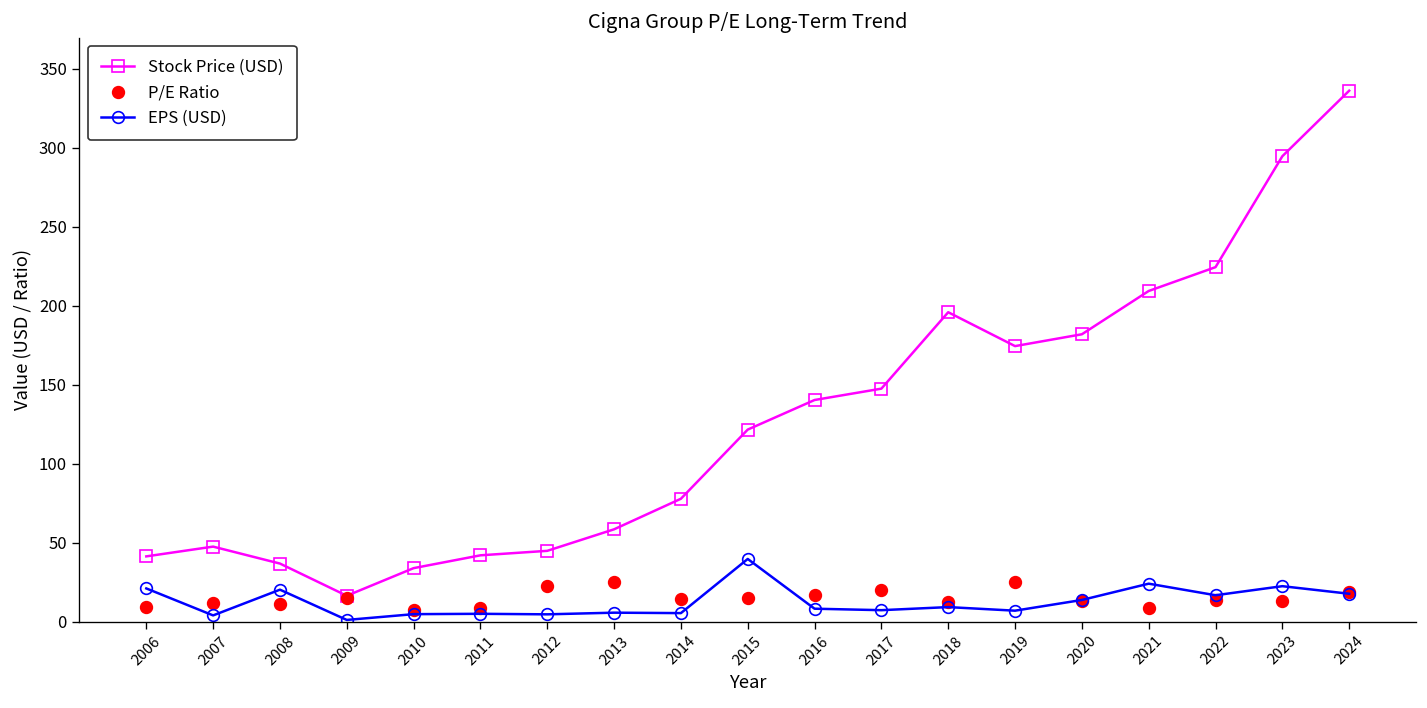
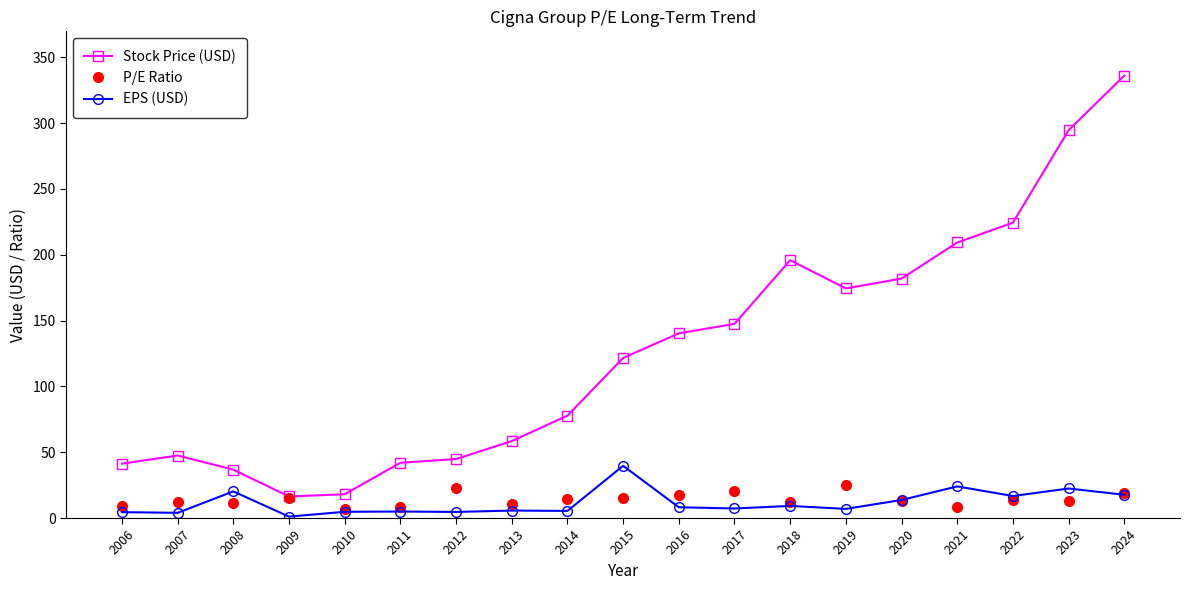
  {
    "Stock Price (USD)": {
      "2006": 41,
      "2007": 48,
      "2008": 37,
-     "2010": 34,
+     "2010": 18,
      "2011": 42,
      "2012": 45,
      "2013": 58,
      "2014": 78,
      "2015": 122,
      "2016": 140,
      "2017": 148,
      "2018": 196,
      "2019": 174,
      "2020": 182,
      "2021": 209,
      "2022": 224,
      "2023": 295,
      "2024": 336
    },
    "P/E Ratio": {
      "2006": 9,
      "2007": 12,
      "2008": 11,
      "2010": 7,
      "2011": 8,
      "2012": 23,
-     "2013": 25,
+     "2013": 10,
      "2014": 14,
      "2015": 15,
      "2016": 17,
      "2017": 20,
      "2018": 13,
      "2019": 25,
      "2021": 9,
      "2022": 13,
      "2023": 13
    },
    "EPS (USD)": {
-     "2006": 21,
+     "2006": 4,
      "2007": 4,
      "2008": 20,
      "2009": 1,
      "2010": 5,
      "2011": 5,
      "2012": 5,
      "2013": 6,
      "2014": 5,
      "2015": 40,
      "2016": 8,
      "2017": 7,
      "2018": 9,
      "2019": 7,
      "2021": 24,
      "2022": 17,
      "2023": 22
    }
  }
